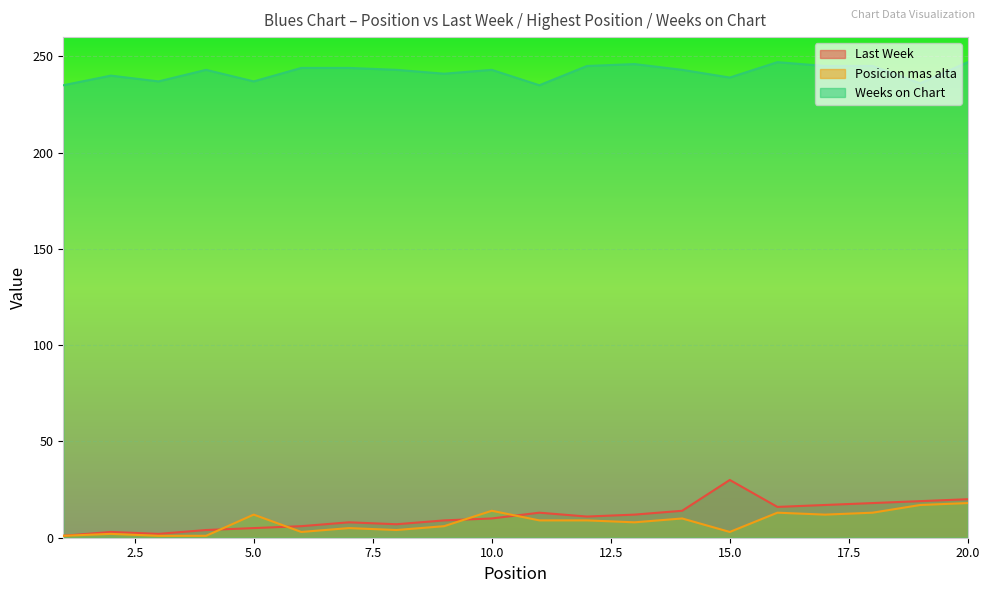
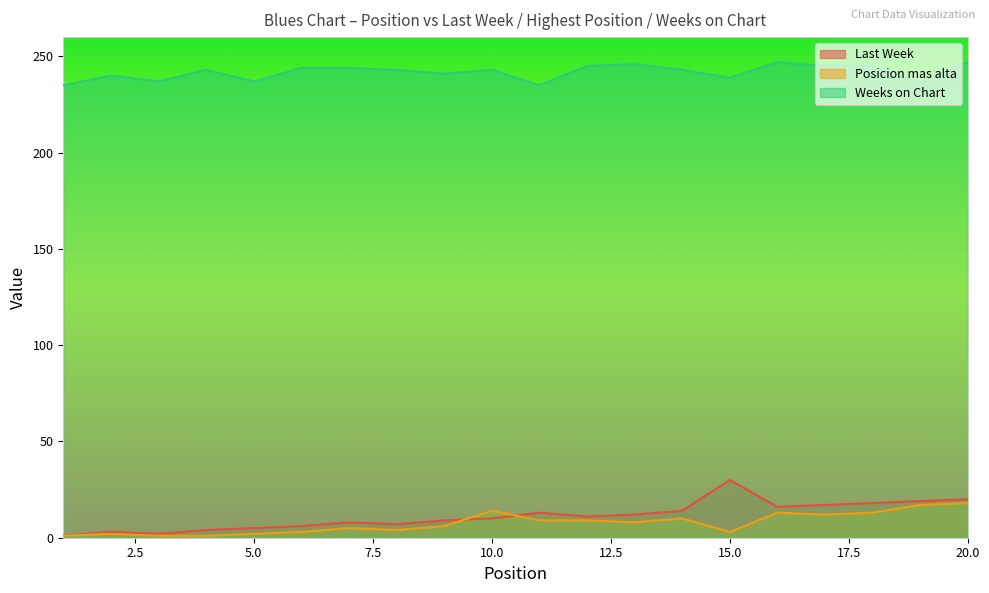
  {
    "Last Week": {
      "5.0": 5,
      "10.0": 10,
      "15.0": 30,
      "20.0": 20
    },
    "Posicion mas alta": {
-     "5.0": 12,
+     "5.0": 2,
      "10.0": 14,
      "15.0": 3,
      "20.0": 18
    },
    "Weeks on Chart": {
      "5.0": 237,
      "10.0": 243,
      "15.0": 239,
      "20.0": 247
    }
  }
